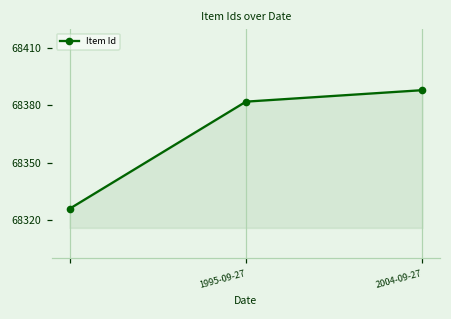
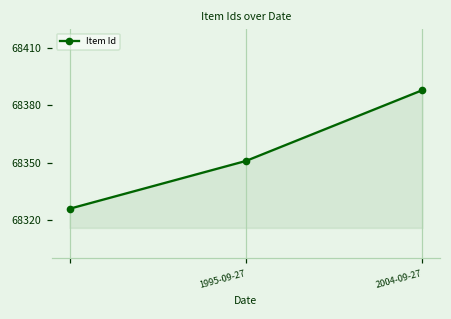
  {
-   "1995-09-27": 68382,
+   "1995-09-27": 68351,
    "2004-09-27": 68388
  }
